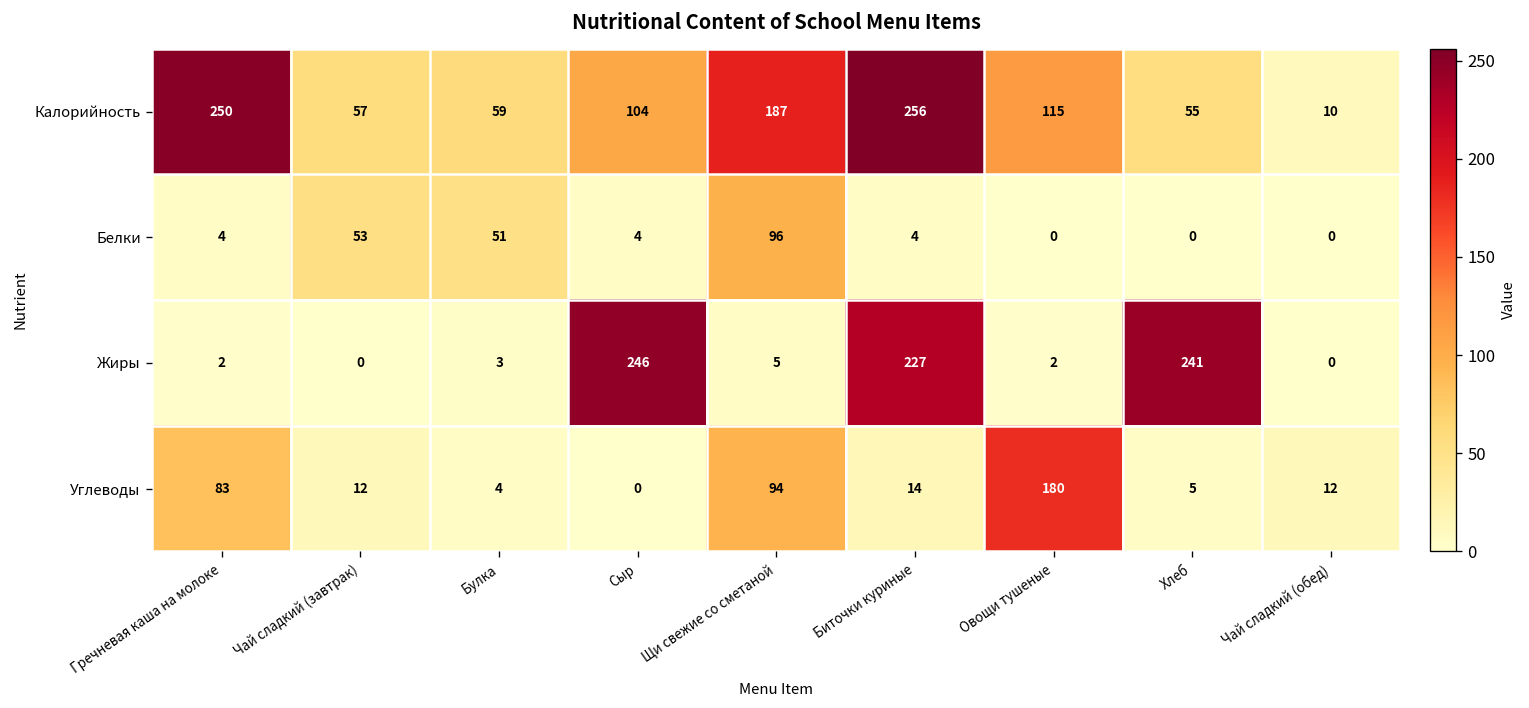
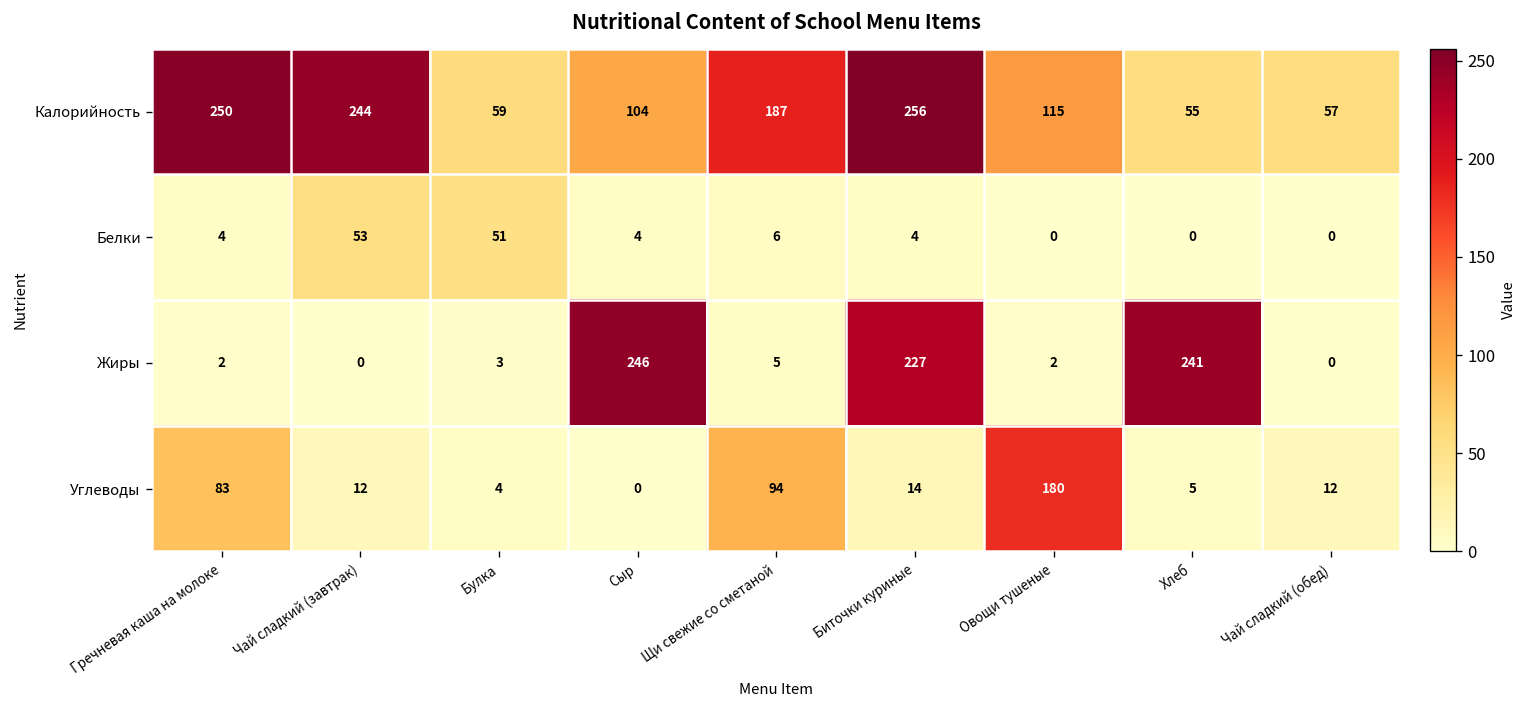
  {
    "Калорийность": {
      "Гречневая каша на молоке": 250,
-     "Чай сладкий (завтрак)": 57,
+     "Чай сладкий (завтрак)": 244,
      "Булка": 59,
      "Сыр": 104,
      "Щи свежие со сметаной": 187,
      "Биточки куриные": 256,
      "Овощи тушеные": 115,
      "Хлеб": 55,
-     "Чай сладкий (обед)": 10
+     "Чай сладкий (обед)": 57
    },
    "Белки": {
      "Гречневая каша на молоке": 4,
      "Чай сладкий (завтрак)": 53,
      "Булка": 51,
      "Сыр": 4,
-     "Щи свежие со сметаной": 96,
+     "Щи свежие со сметаной": 6,
      "Биточки куриные": 4,
      "Овощи тушеные": 0,
      "Хлеб": 0,
      "Чай сладкий (обед)": 0
    },
    "Жиры": {
      "Гречневая каша на молоке": 2,
      "Чай сладкий (завтрак)": 0,
      "Булка": 3,
      "Сыр": 246,
      "Щи свежие со сметаной": 5,
      "Биточки куриные": 227,
      "Овощи тушеные": 2,
      "Хлеб": 241,
      "Чай сладкий (обед)": 0
    },
    "Углеводы": {
      "Гречневая каша на молоке": 83,
      "Чай сладкий (завтрак)": 12,
      "Булка": 4,
      "Сыр": 0,
      "Щи свежие со сметаной": 94,
      "Биточки куриные": 14,
      "Овощи тушеные": 180,
      "Хлеб": 5,
      "Чай сладкий (обед)": 12
    }
  }
